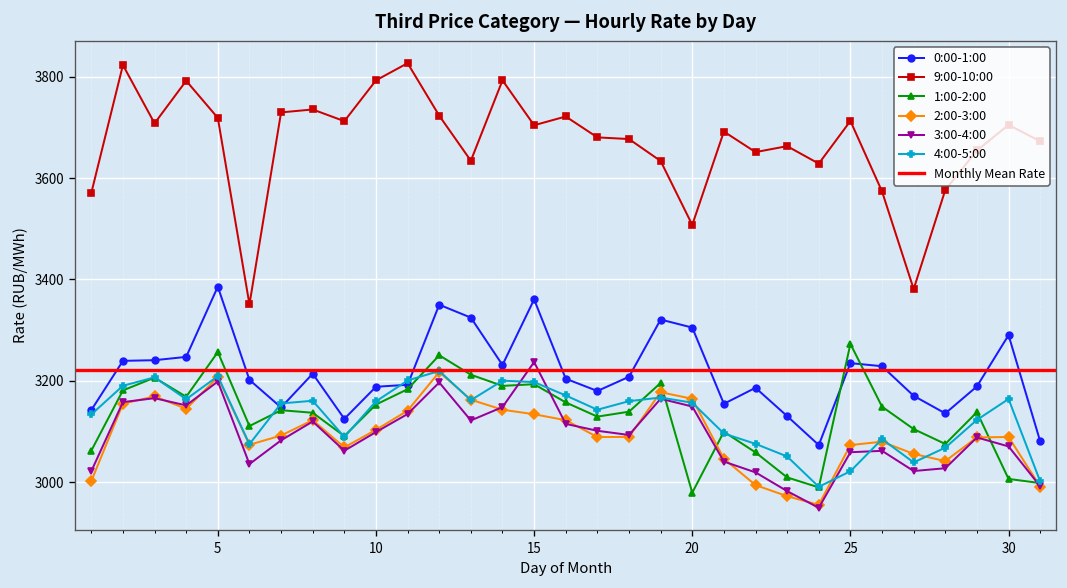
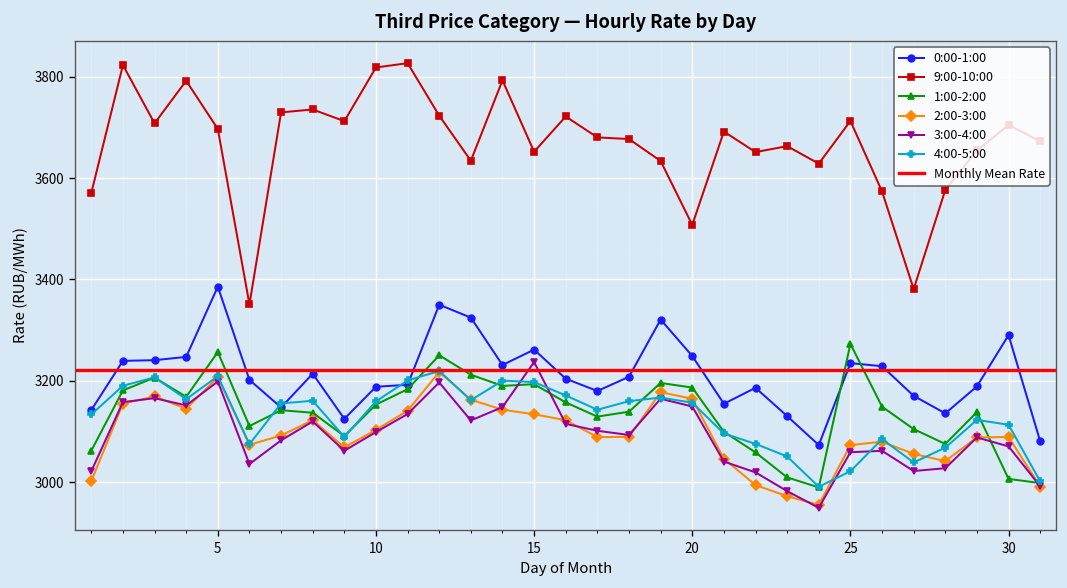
  {
    "0:00-1:00": {
      "5": 3390,
      "10": 3190,
-     "15": 3360,
-     "20": 3300,
+     "15": 3260,
+     "20": 3250,
      "25": 3230,
      "30": 3290
    },
    "9:00-10:00": {
-     "5": 3720,
-     "10": 3790,
-     "15": 3700,
+     "5": 3700,
+     "10": 3820,
+     "15": 3650,
      "20": 3510,
      "25": 3710
    },
    "1:00-2:00": {
      "5": 3260,
      "10": 3150,
-     "20": 2980,
+     "20": 3190,
      "25": 3270,
      "30": 3010
    },
    "2:00-3:00": {
      "15": 3130,
      "20": 3160,
      "25": 3070,
      "30": 3090
    },
    "3:00-4:00": {
      "5": 3200,
      "15": 3240,
      "20": 3150,
      "25": 3060,
      "30": 3070
    },
    "4:00-5:00": {
      "10": 3160,
      "20": 3160,
      "25": 3020,
-     "30": 3160
+     "30": 3110
    }
  }
